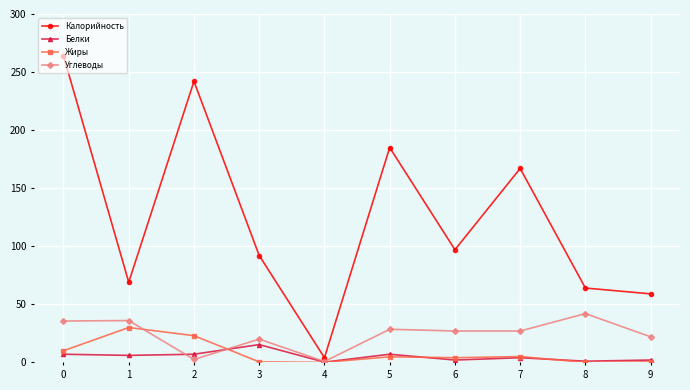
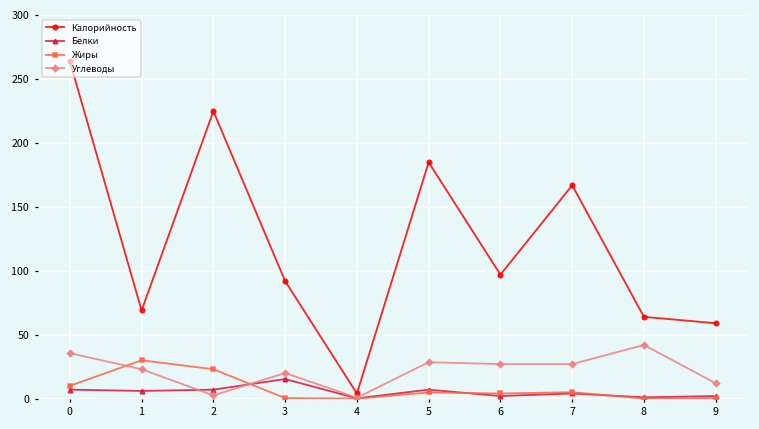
  {
    "Калорийность": {
      "1": 69,
-     "2": 242,
+     "2": 225,
      "3": 92,
      "4": 4,
      "5": 185,
      "6": 97,
      "7": 167,
      "8": 64,
      "9": 59
    },
    "Белки": {
      "0": 7,
      "1": 6,
      "2": 7,
      "3": 15,
      "5": 7
    },
    "Жиры": {
      "0": 10,
      "1": 30,
      "2": 23,
      "3": 0,
      "5": 5
    },
    "Углеводы": {
      "0": 36,
-     "1": 36,
+     "1": 23,
      "2": 3,
      "3": 20,
      "5": 29,
      "6": 27,
      "7": 27,
      "8": 42,
-     "9": 22
+     "9": 12
    }
  }
